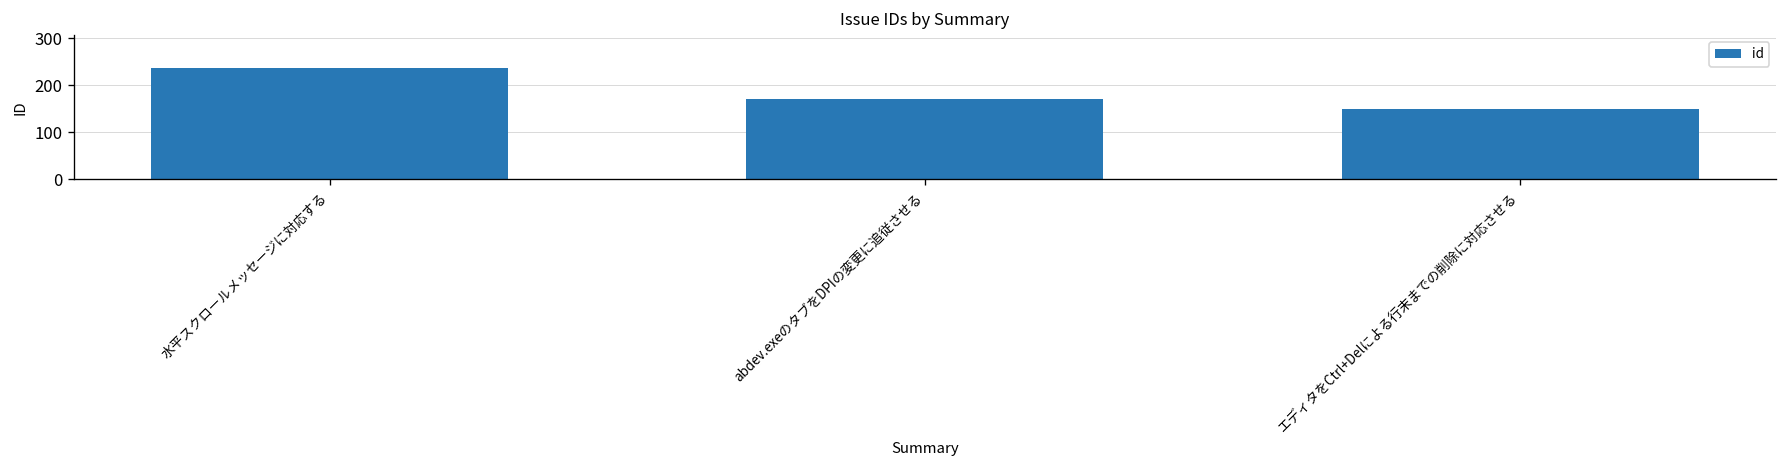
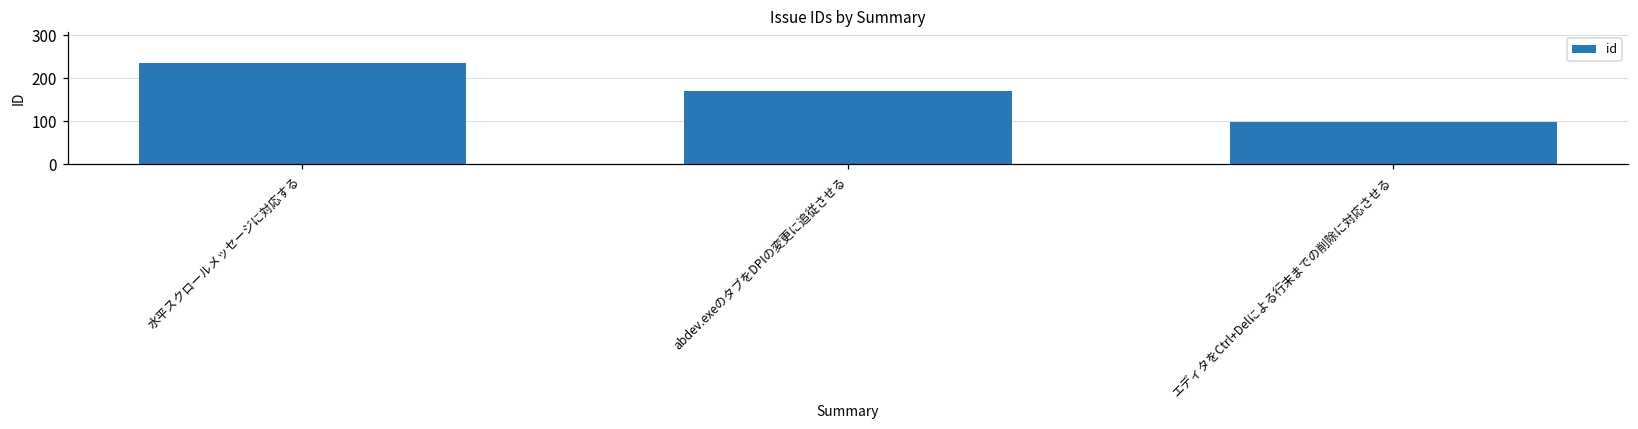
  {
    "水平スクロールメッセージに対応する": 240,
    "abdev.exeのタブをDPIの変更に追従させる": 170,
-   "エディタをCtrl+Delによる行末までの削除に対応させる": 150
+   "エディタをCtrl+Delによる行末までの削除に対応させる": 100
  }
